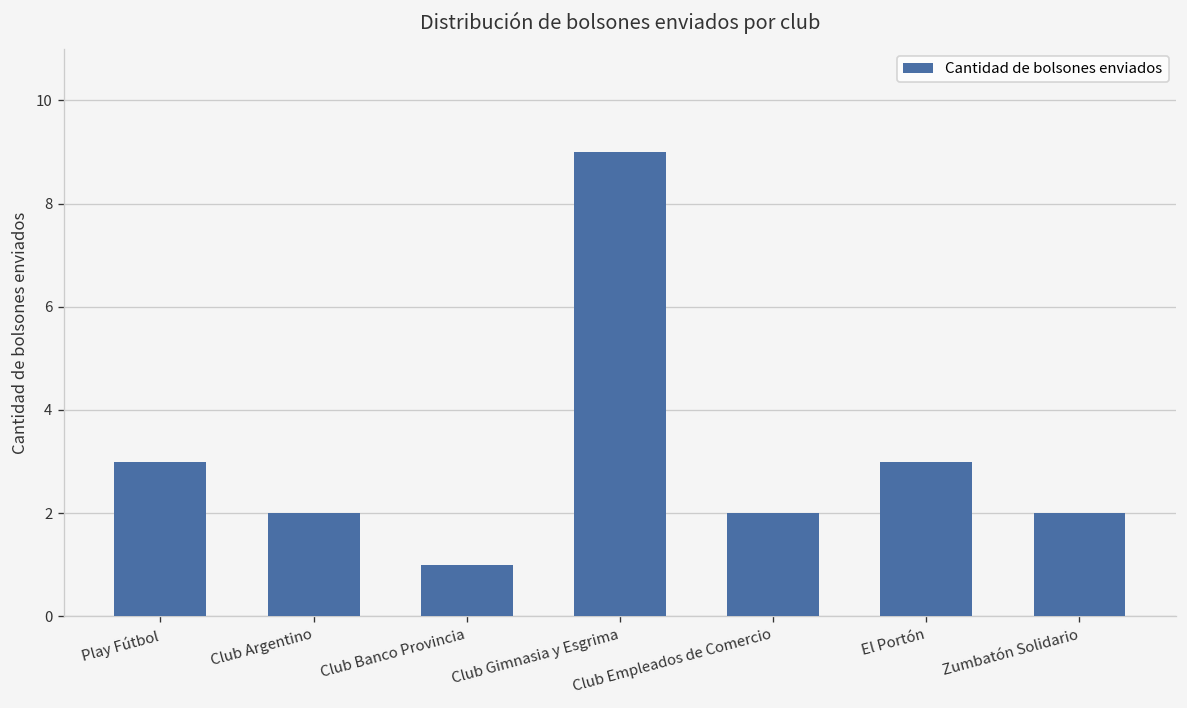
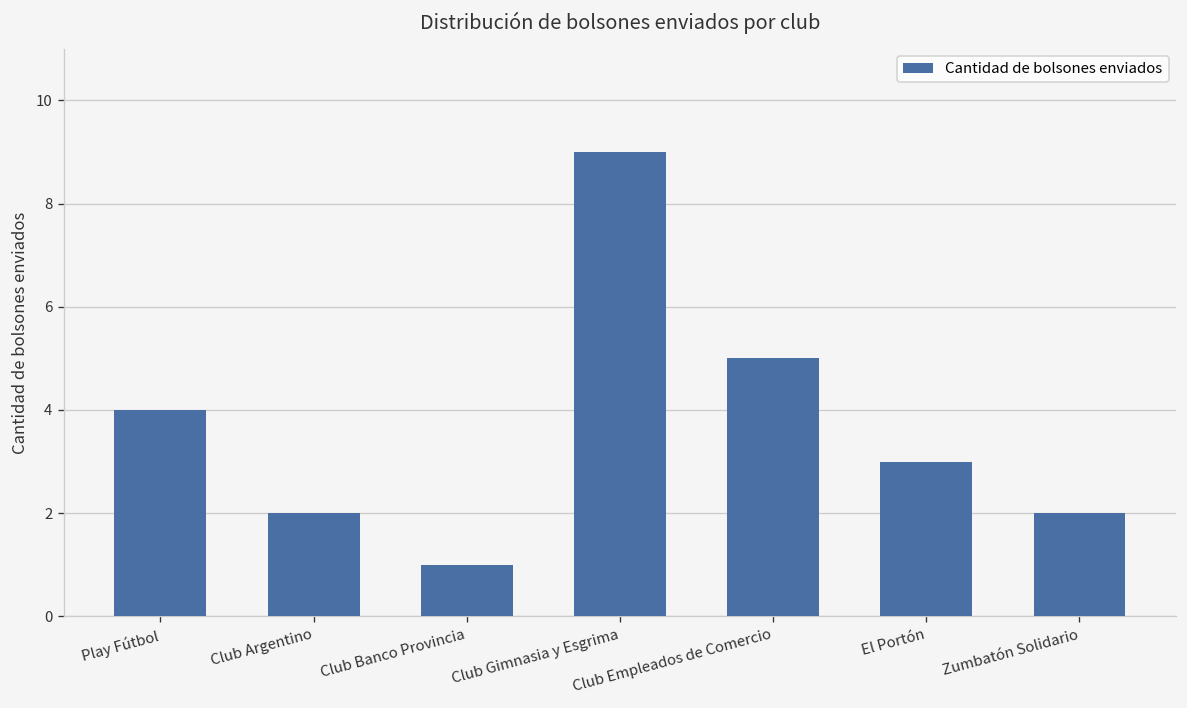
  {
-   "Play Fútbol": 3,
+   "Play Fútbol": 4,
    "Club Argentino": 2,
    "Club Banco Provincia": 1,
    "Club Gimnasia y Esgrima": 9,
-   "Club Empleados de Comercio": 2,
+   "Club Empleados de Comercio": 5,
    "El Portón": 3,
    "Zumbatón Solidario": 2
  }
